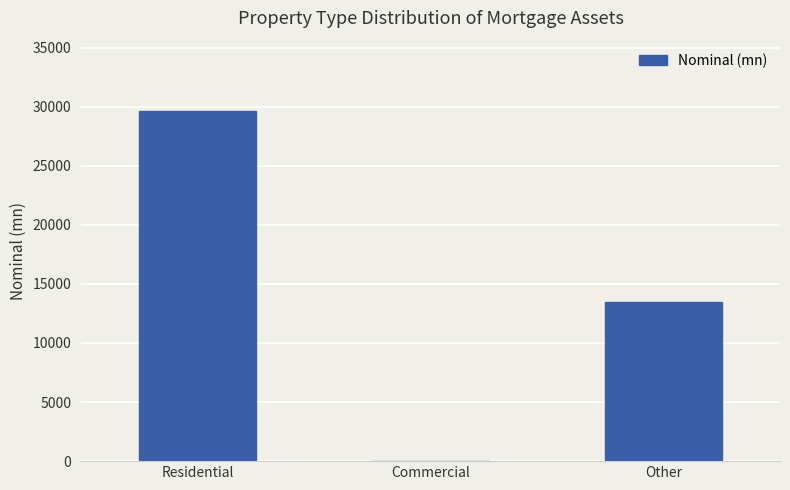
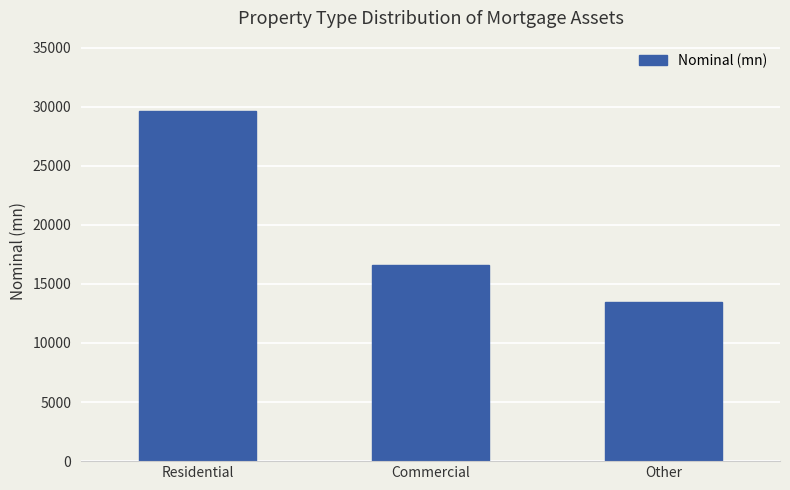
  {
    "Residential": 29700,
-   "Commercial": 0,
+   "Commercial": 16600,
    "Other": 13500
  }
